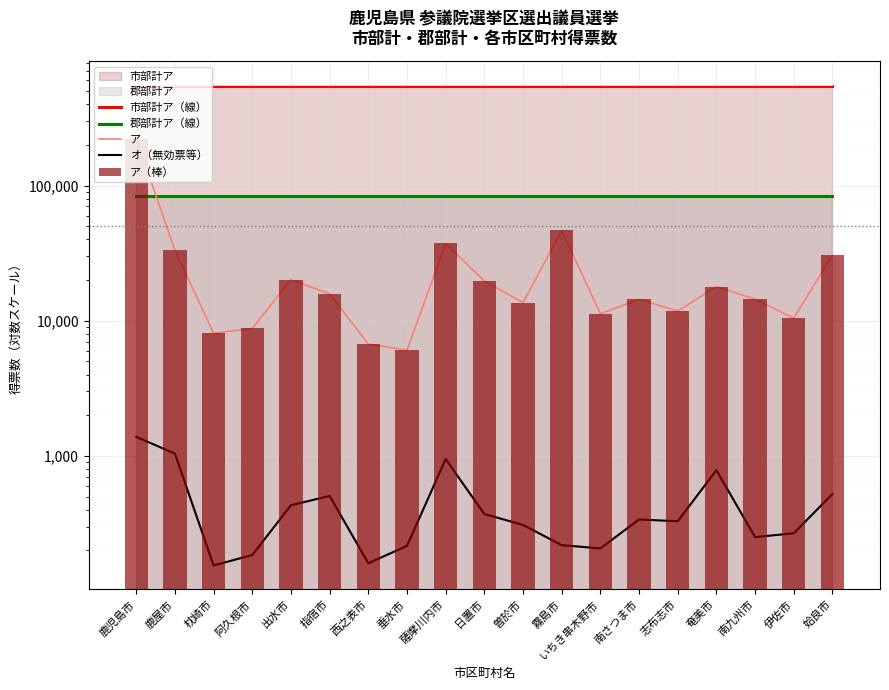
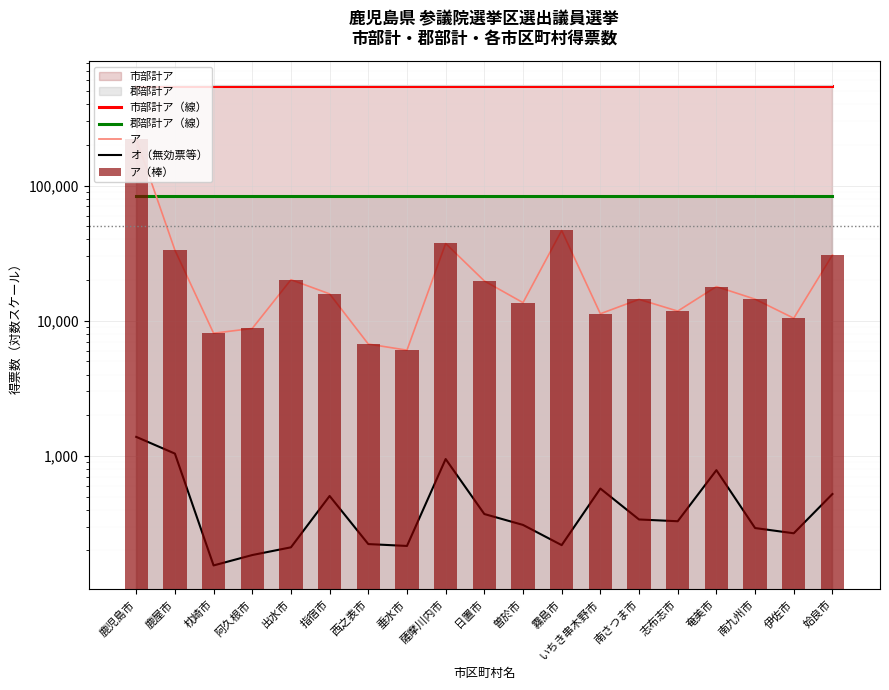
  {
    "オ（無効票等）": {
      "鹿児島市": "1,400",
      "鹿屋市": "1,000",
      "枕崎市": "160",
      "阿久根市": "190",
-     "出水市": "430",
+     "出水市": "210",
      "指宿市": "510",
-     "西之表市": "160",
+     "西之表市": "220",
      "垂水市": "220",
      "薩摩川内市": "900",
      "日置市": "370",
      "曽於市": "310",
      "霧島市": "220",
-     "いちき串木野市": "210",
+     "いちき串木野市": "570",
      "南さつま市": "340",
      "志布志市": "330",
      "奄美市": "800",
-     "南九州市": "250",
+     "南九州市": "290",
      "伊佐市": "270",
      "姶良市": "520"
    }
  }
